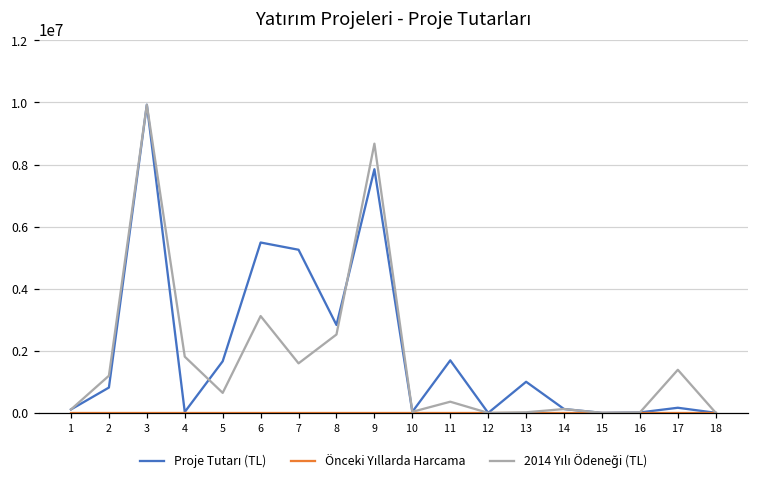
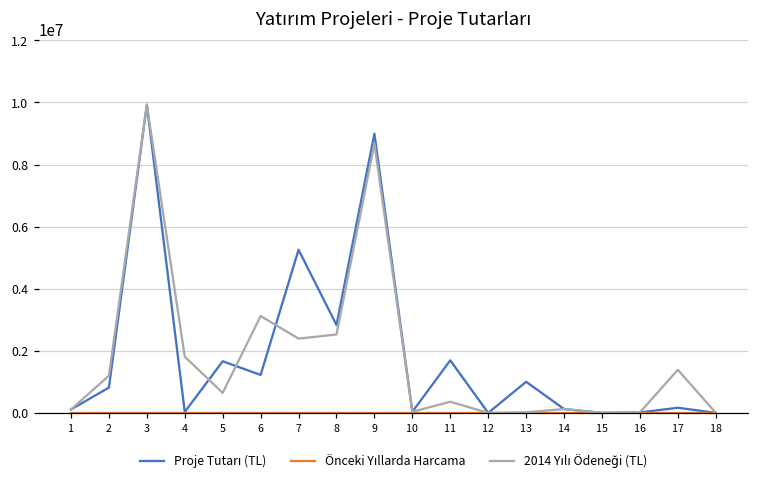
  {
    "Proje Tutarı (TL)": {
      "2": 800000,
      "5": 1700000,
-     "6": 5500000,
+     "6": 1200000,
      "7": 5300000,
      "8": 2800000,
-     "9": 7800000,
+     "9": 9000000,
      "11": 1700000,
      "13": 1000000,
      "17": 200000
    },
    "Önceki Yıllarda Harcama": {
      "1": 0,
      "2": 0,
      "3": 0,
      "5": 0,
      "6": 0,
      "7": 0,
      "8": 0,
      "9": 0,
      "11": 0,
      "14": 0,
      "17": 0
    },
    "2014 Yılı Ödeneği (TL)": {
      "2": 1200000,
      "4": 1800000,
      "5": 700000,
      "6": 3100000,
-     "7": 1600000,
+     "7": 2400000,
      "8": 2500000,
      "9": 8700000,
      "11": 400000,
      "17": 1400000
    }
  }
